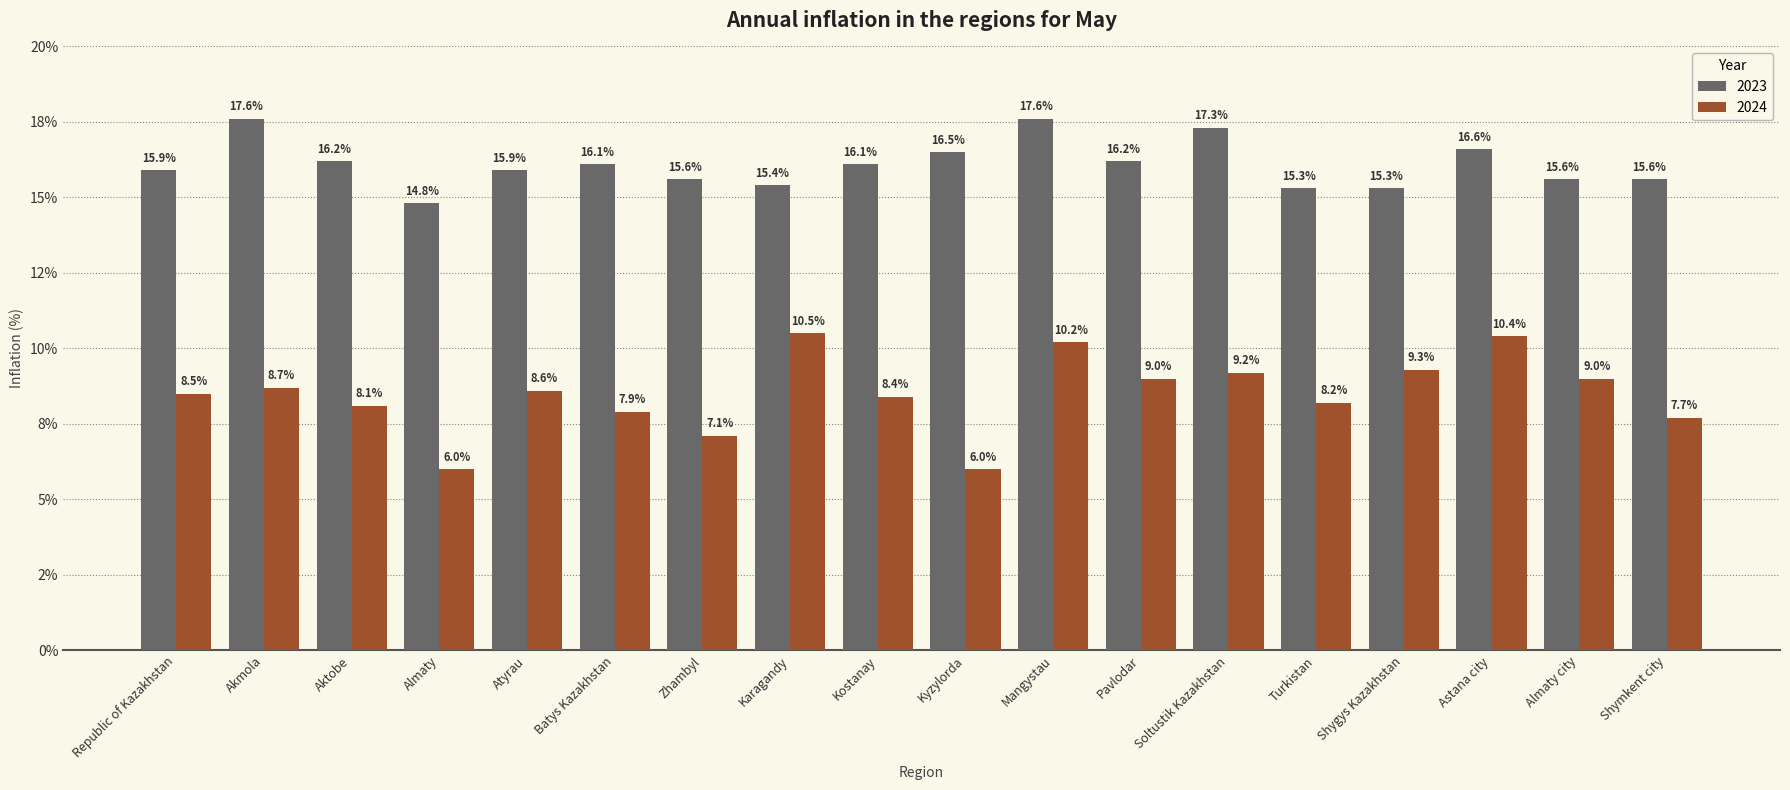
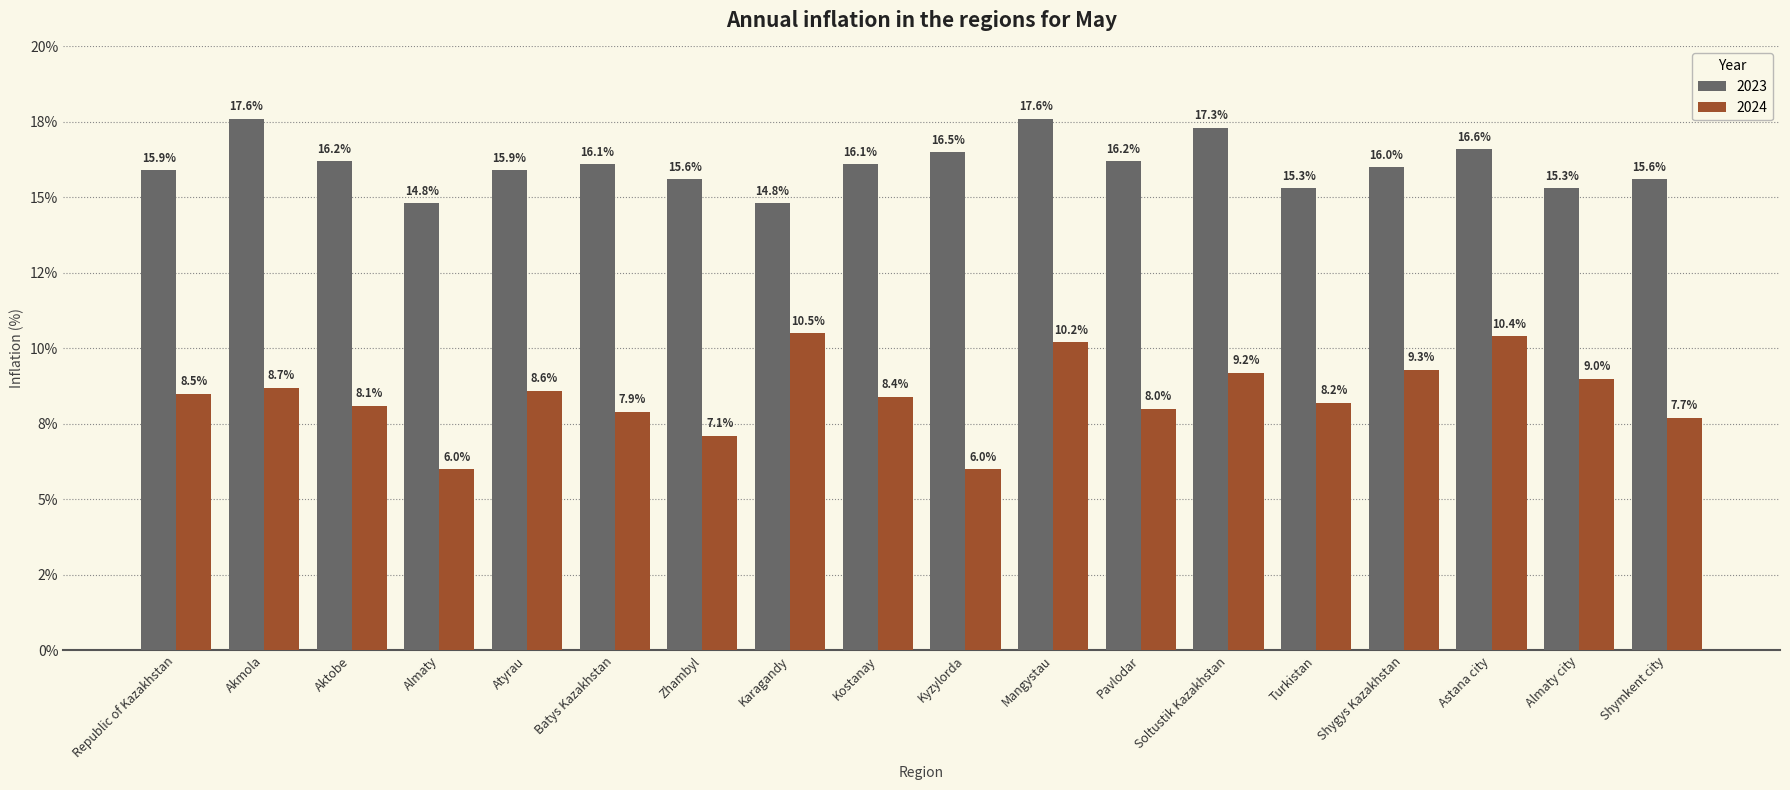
  {
    "2023": {
      "Republic of Kazakhstan": "15.9%",
      "Akmola": "17.6%",
      "Aktobe": "16.2%",
      "Almaty": "14.8%",
      "Atyrau": "15.9%",
      "Batys Kazakhstan": "16.1%",
      "Zhambyl": "15.6%",
-     "Karagandy": "15.4%",
+     "Karagandy": "14.8%",
      "Kostanay": "16.1%",
      "Kyzylorda": "16.5%",
      "Mangystau": "17.6%",
      "Pavlodar": "16.2%",
      "Soltustik Kazakhstan": "17.3%",
      "Turkistan": "15.3%",
-     "Shygys Kazakhstan": "15.3%",
+     "Shygys Kazakhstan": "16.0%",
      "Astana city": "16.6%",
-     "Almaty city": "15.6%",
+     "Almaty city": "15.3%",
      "Shymkent city": "15.6%"
    },
    "2024": {
      "Republic of Kazakhstan": "8.5%",
      "Akmola": "8.7%",
      "Aktobe": "8.1%",
      "Almaty": "6.0%",
      "Atyrau": "8.6%",
      "Batys Kazakhstan": "7.9%",
      "Zhambyl": "7.1%",
      "Karagandy": "10.5%",
      "Kostanay": "8.4%",
      "Kyzylorda": "6.0%",
      "Mangystau": "10.2%",
-     "Pavlodar": "9.0%",
+     "Pavlodar": "8.0%",
      "Soltustik Kazakhstan": "9.2%",
      "Turkistan": "8.2%",
      "Shygys Kazakhstan": "9.3%",
      "Astana city": "10.4%",
      "Almaty city": "9.0%",
      "Shymkent city": "7.7%"
    }
  }
